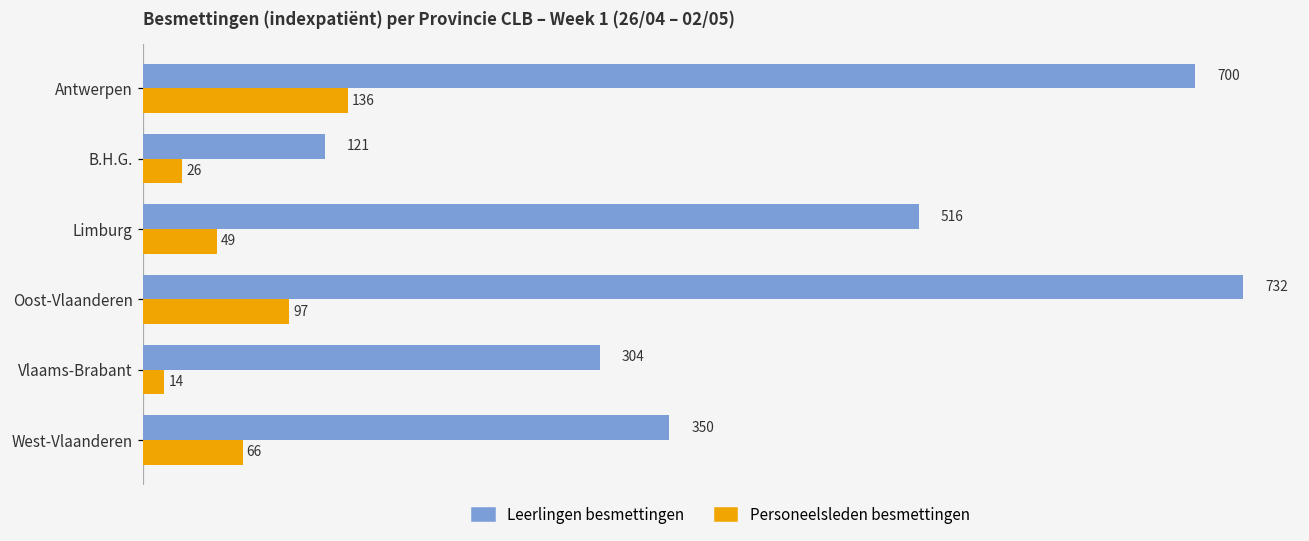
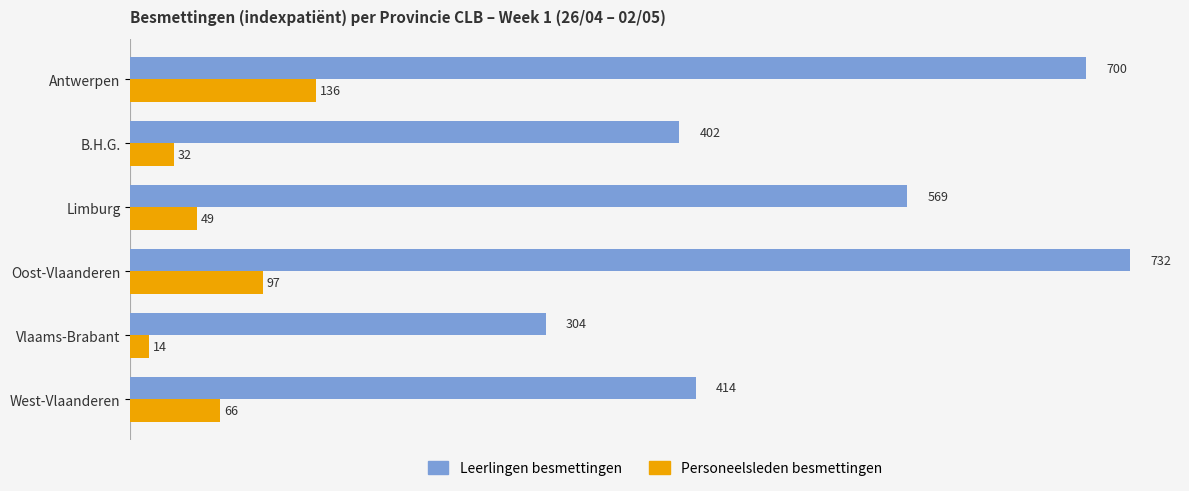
  {
    "Leerlingen besmettingen": {
      "Antwerpen": 700,
-     "B.H.G.": 121,
-     "Limburg": 516,
+     "B.H.G.": 402,
+     "Limburg": 569,
      "Oost-Vlaanderen": 732,
      "Vlaams-Brabant": 304,
-     "West-Vlaanderen": 350
+     "West-Vlaanderen": 414
    },
    "Personeelsleden besmettingen": {
      "Antwerpen": 136,
-     "B.H.G.": 26,
+     "B.H.G.": 32,
      "Limburg": 49,
      "Oost-Vlaanderen": 97,
      "Vlaams-Brabant": 14,
      "West-Vlaanderen": 66
    }
  }
